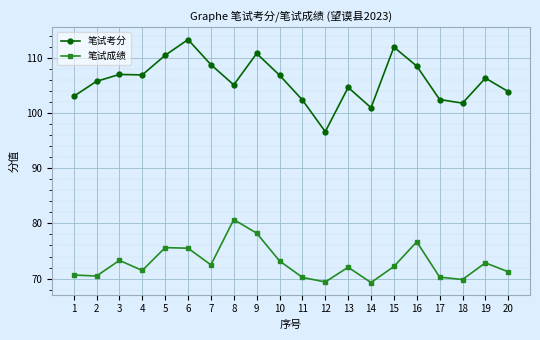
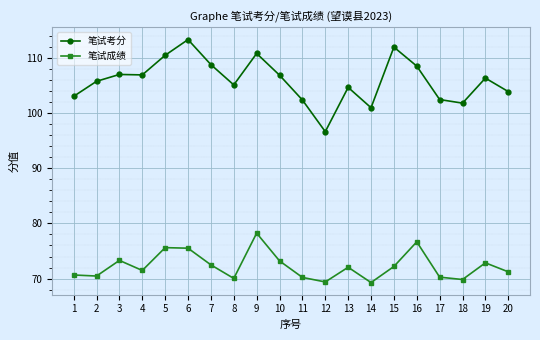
  {
    "笔试考分": {
      "1": 103,
      "2": 106,
      "3": 107,
      "4": 107,
      "5": 110,
      "6": 113,
      "7": 109,
      "8": 105,
      "9": 111,
      "10": 107,
      "11": 102,
      "12": 97,
      "13": 105,
      "14": 101,
      "15": 112,
      "16": 108,
      "17": 102,
      "18": 102,
      "19": 106,
      "20": 104
    },
    "笔试成绩": {
      "1": 71,
      "2": 70,
      "3": 73,
      "4": 71,
      "5": 76,
      "6": 76,
      "7": 72,
-     "8": 81,
+     "8": 70,
      "9": 78,
      "10": 73,
      "11": 70,
      "12": 69,
      "13": 72,
      "14": 69,
      "15": 72,
      "16": 77,
      "17": 70,
      "18": 70,
      "19": 73,
      "20": 71
    }
  }
